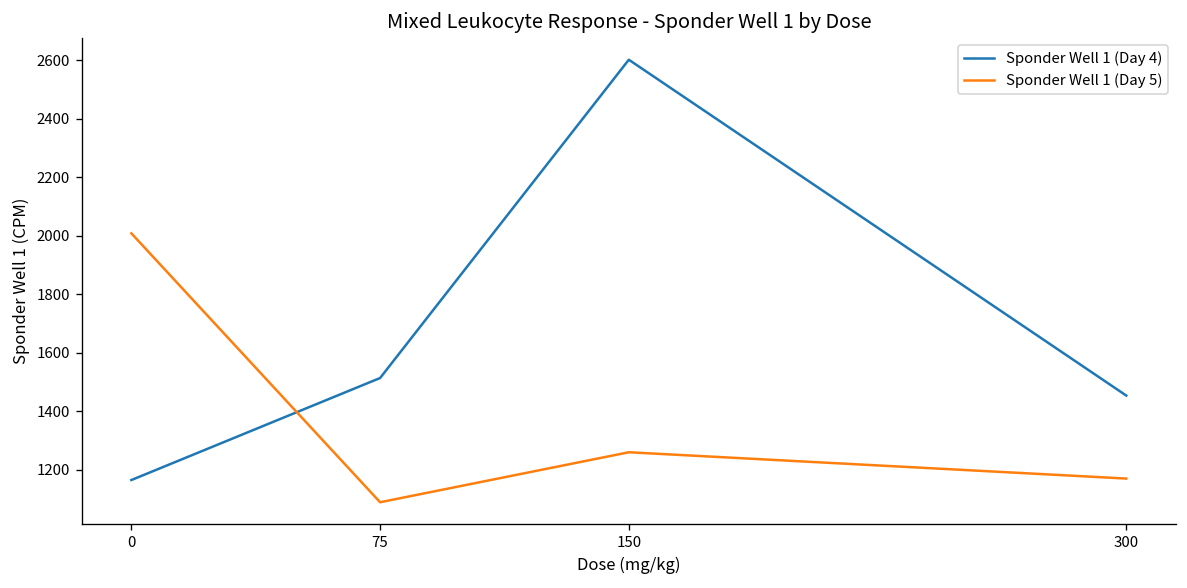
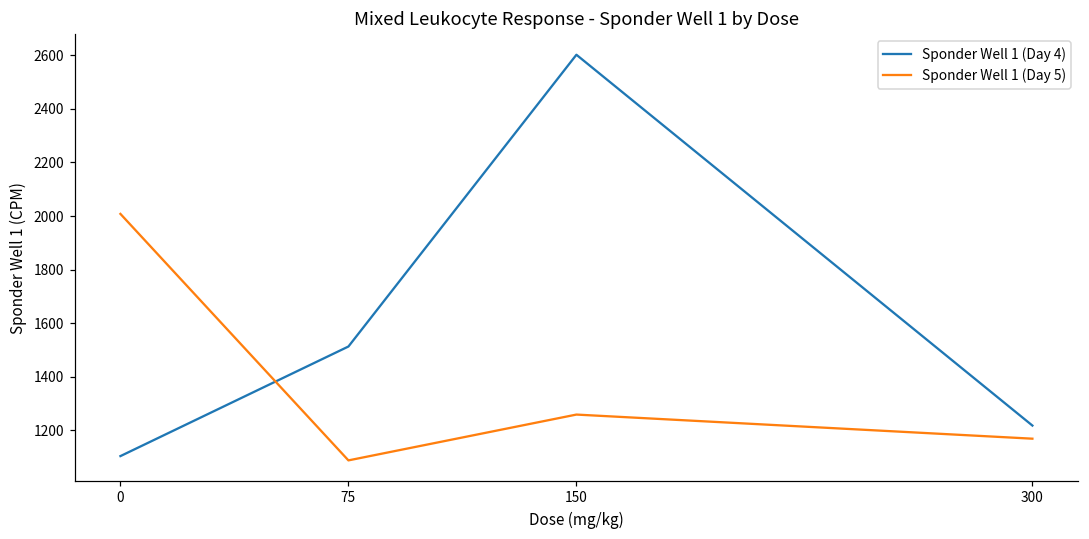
  {
    "Sponder Well 1 (Day 4)": {
-     "0": 1160,
+     "0": 1100,
      "75": 1510,
      "150": 2600,
-     "300": 1450
+     "300": 1220
    },
    "Sponder Well 1 (Day 5)": {
      "0": 2010,
      "75": 1090,
      "150": 1260,
      "300": 1170
    }
  }
